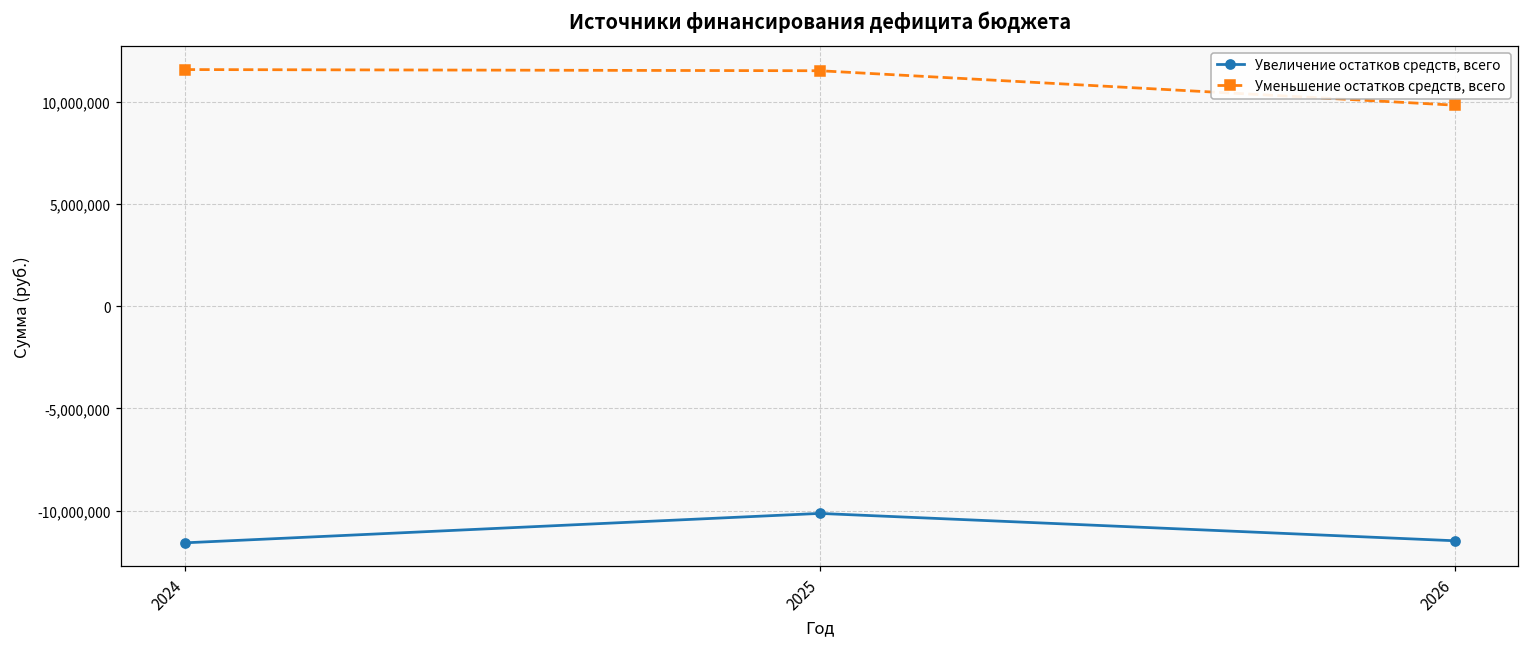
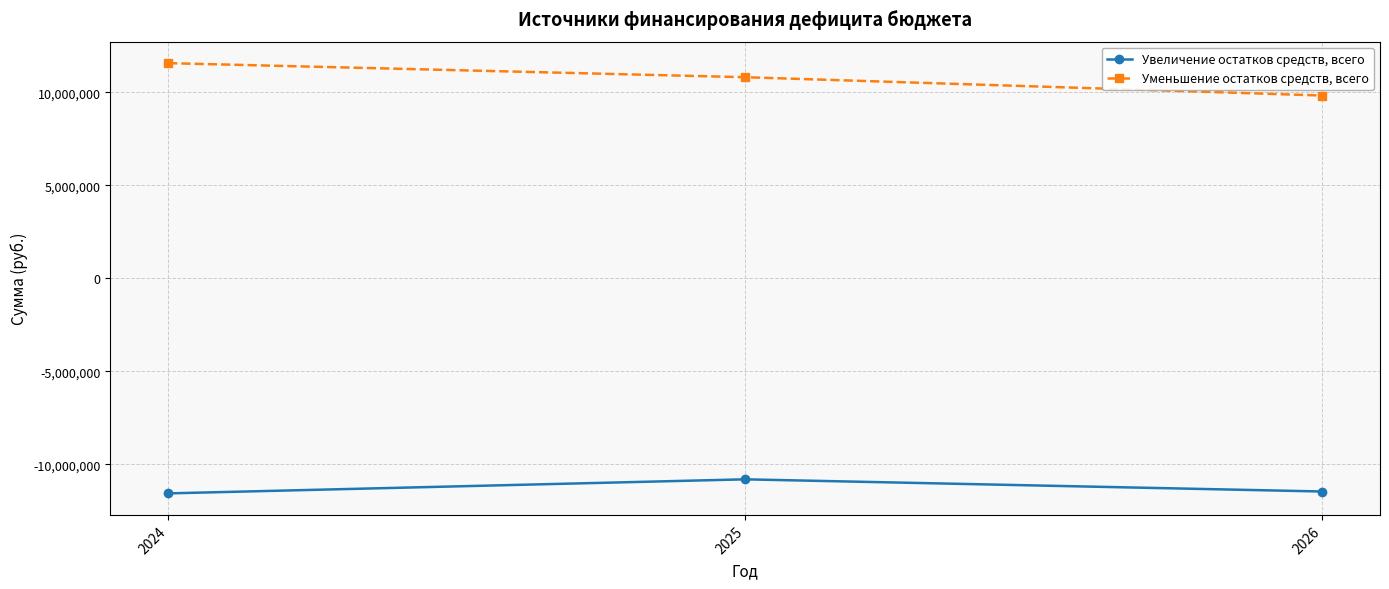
  {
    "Увеличение остатков средств, всего": {
      "2024": "-11,600,000",
-     "2025": "-10,100,000",
+     "2025": "-10,800,000",
      "2026": "-11,500,000"
    },
    "Уменьшение остатков средств, всего": {
      "2024": "11,600,000",
-     "2025": "11,500,000",
+     "2025": "10,800,000",
      "2026": "9,800,000"
    }
  }
